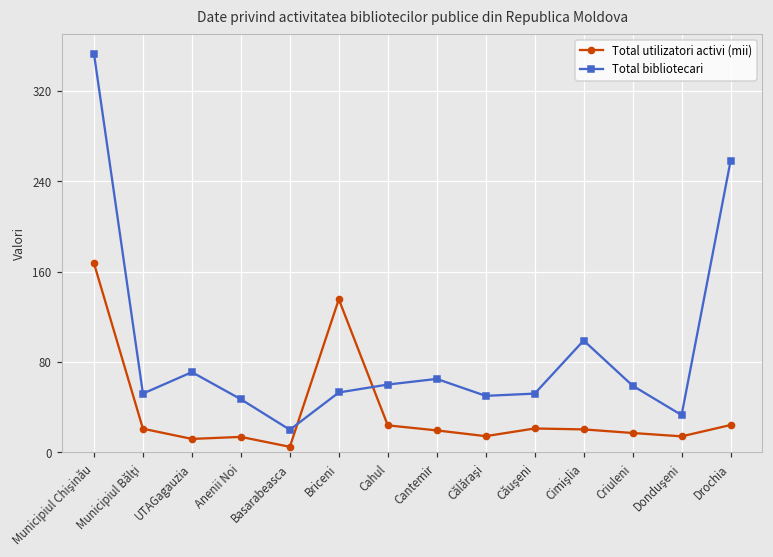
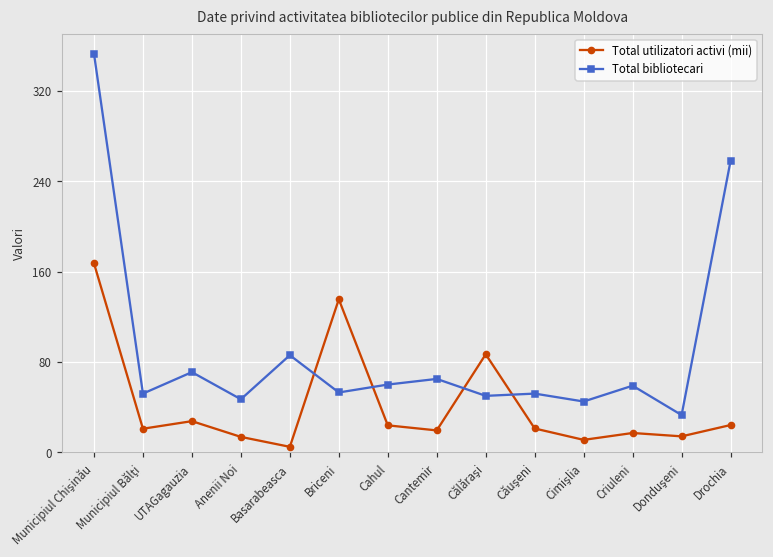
  {
    "Total utilizatori activi (mii)": {
      "Municipiul Chişinău": 167,
      "Municipiul Bălţi": 21,
-     "UTAGagauzia": 12,
+     "UTAGagauzia": 28,
      "Anenii Noi": 14,
      "Basarabeasca": 5,
      "Briceni": 135,
      "Cahul": 24,
      "Cantemir": 19,
-     "Călăraşi": 14,
+     "Călăraşi": 87,
      "Căuşeni": 21,
-     "Cimişlia": 20,
+     "Cimişlia": 11,
      "Criuleni": 17,
      "Donduşeni": 14,
      "Drochia": 24
    },
    "Total bibliotecari": {
      "Municipiul Chişinău": 353,
      "Municipiul Bălţi": 52,
      "UTAGagauzia": 71,
      "Anenii Noi": 47,
-     "Basarabeasca": 20,
+     "Basarabeasca": 86,
      "Briceni": 53,
      "Cahul": 60,
      "Cantemir": 65,
      "Călăraşi": 50,
      "Căuşeni": 52,
-     "Cimişlia": 99,
+     "Cimişlia": 45,
      "Criuleni": 59,
      "Donduşeni": 33,
      "Drochia": 258
    }
  }
